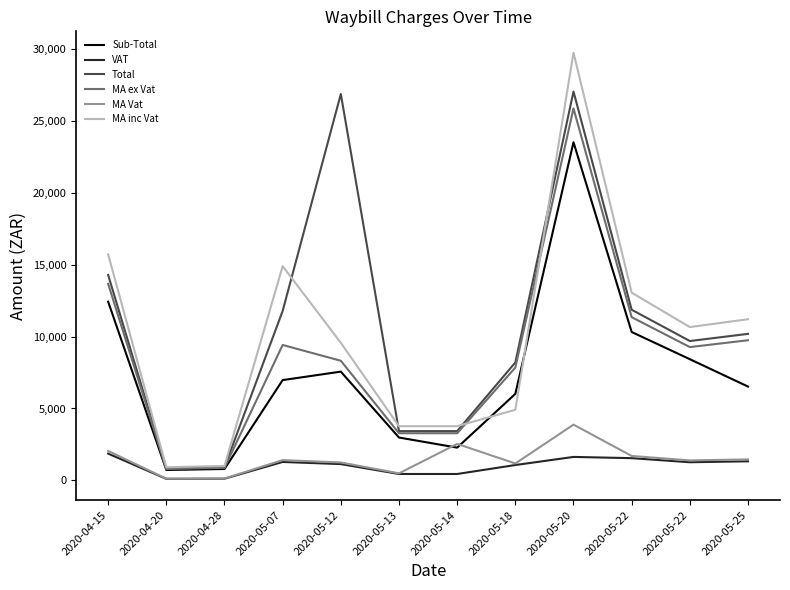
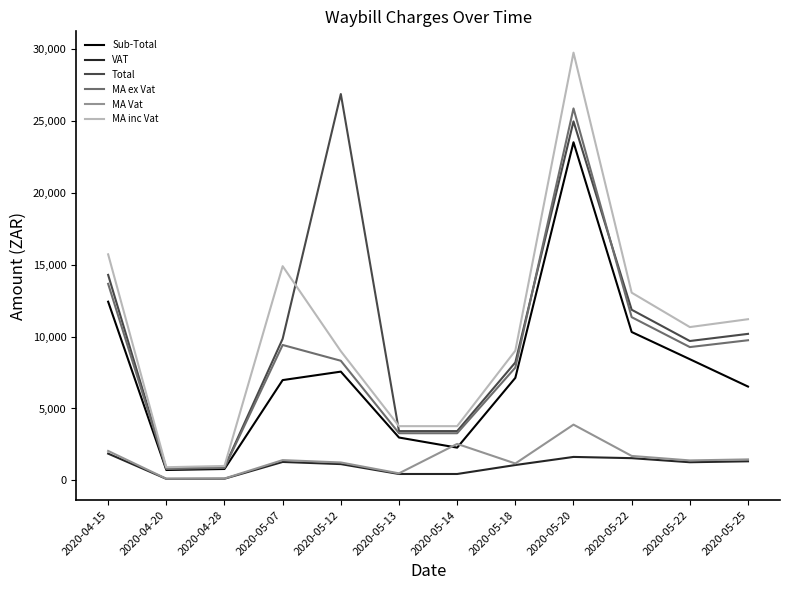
  {
    "Sub-Total": {
      "2020-04-15": "12,400",
      "2020-05-07": "7,000",
      "2020-05-12": "7,600",
      "2020-05-13": "3,000",
      "2020-05-14": "2,300",
-     "2020-05-18": "6,000",
+     "2020-05-18": "7,100",
      "2020-05-20": "23,500",
      "2020-05-25": "6,500"
    },
    "VAT": {
      "2020-04-15": "1,900",
      "2020-05-14": "400",
      "2020-05-20": "1,600"
    },
    "Total": {
      "2020-04-15": "14,300",
-     "2020-05-07": "11,800",
+     "2020-05-07": "9,800",
      "2020-05-12": "26,900",
      "2020-05-18": "8,200",
-     "2020-05-20": "27,000",
+     "2020-05-20": "25,000",
      "2020-05-25": "10,200"
    },
    "MA ex Vat": {
      "2020-04-15": "13,700",
      "2020-05-07": "9,400",
      "2020-05-12": "8,300",
      "2020-05-18": "7,800",
      "2020-05-20": "25,900",
      "2020-05-25": "9,700"
    },
    "MA Vat": {
      "2020-04-15": "2,000",
      "2020-05-14": "2,500",
      "2020-05-20": "3,900"
    },
    "MA inc Vat": {
      "2020-04-15": "15,700",
      "2020-05-07": "14,900",
-     "2020-05-12": "9,600",
+     "2020-05-12": "9,000",
      "2020-05-13": "3,800",
      "2020-05-14": "3,800",
-     "2020-05-18": "4,900",
+     "2020-05-18": "9,000",
      "2020-05-20": "29,700",
      "2020-05-25": "11,200"
    }
  }
